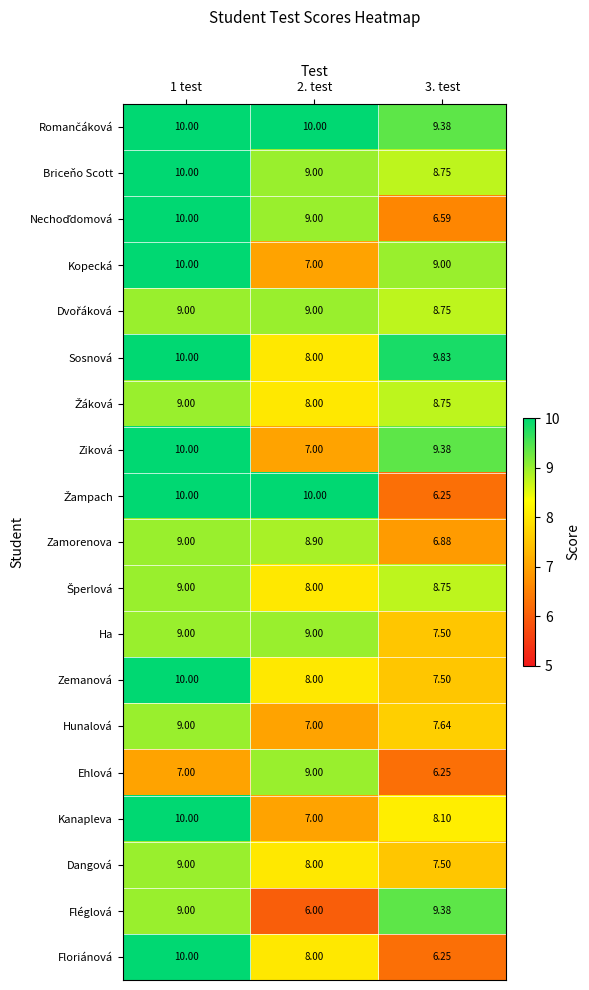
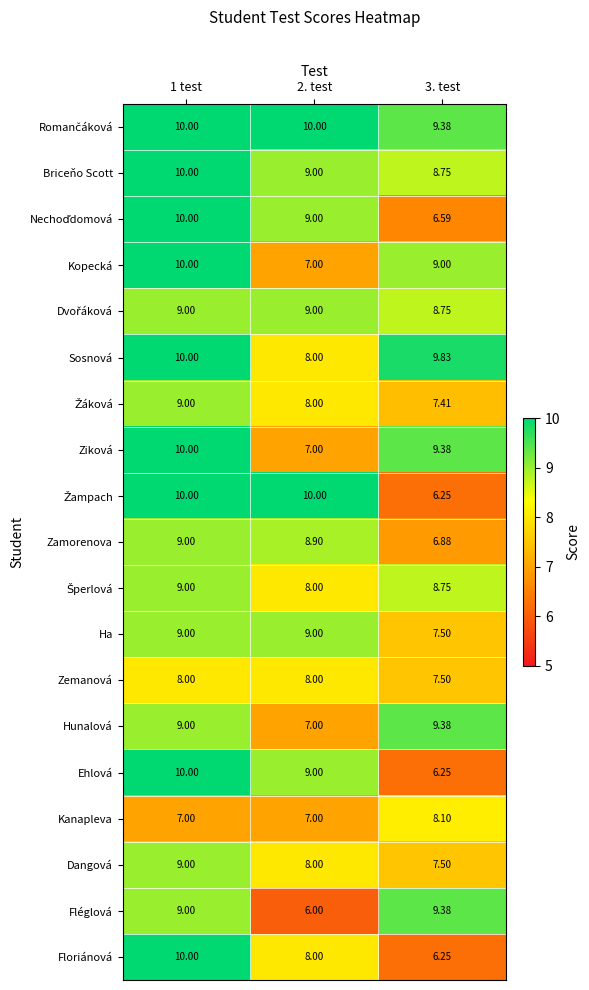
  {
    "Romančáková": {
      "1 test": 10.00,
      "2. test": 10.00,
      "3. test": 9.38
    },
    "Briceňo Scott": {
      "1 test": 10.00,
      "2. test": 9.00,
      "3. test": 8.75
    },
    "Nechoďdomová": {
      "1 test": 10.00,
      "2. test": 9.00,
      "3. test": 6.59
    },
    "Kopecká": {
      "1 test": 10.00,
      "2. test": 7.00,
      "3. test": 9.00
    },
    "Dvořáková": {
      "1 test": 9.00,
      "2. test": 9.00,
      "3. test": 8.75
    },
    "Sosnová": {
      "1 test": 10.00,
      "2. test": 8.00,
      "3. test": 9.83
    },
    "Žáková": {
      "1 test": 9.00,
      "2. test": 8.00,
-     "3. test": 8.75
+     "3. test": 7.41
    },
    "Ziková": {
      "1 test": 10.00,
      "2. test": 7.00,
      "3. test": 9.38
    },
    "Žampach": {
      "1 test": 10.00,
      "2. test": 10.00,
      "3. test": 6.25
    },
    "Zamorenova": {
      "1 test": 9.00,
      "2. test": 8.90,
      "3. test": 6.88
    },
    "Šperlová": {
      "1 test": 9.00,
      "2. test": 8.00,
      "3. test": 8.75
    },
    "Ha": {
      "1 test": 9.00,
      "2. test": 9.00,
      "3. test": 7.50
    },
    "Zemanová": {
-     "1 test": 10.00,
+     "1 test": 8.00,
      "2. test": 8.00,
      "3. test": 7.50
    },
    "Hunalová": {
      "1 test": 9.00,
      "2. test": 7.00,
-     "3. test": 7.64
+     "3. test": 9.38
    },
    "Ehlová": {
-     "1 test": 7.00,
+     "1 test": 10.00,
      "2. test": 9.00,
      "3. test": 6.25
    },
    "Kanapleva": {
-     "1 test": 10.00,
+     "1 test": 7.00,
      "2. test": 7.00,
      "3. test": 8.10
    },
    "Dangová": {
      "1 test": 9.00,
      "2. test": 8.00,
      "3. test": 7.50
    },
    "Fléglová": {
      "1 test": 9.00,
      "2. test": 6.00,
      "3. test": 9.38
    },
    "Floriánová": {
      "1 test": 10.00,
      "2. test": 8.00,
      "3. test": 6.25
    }
  }
